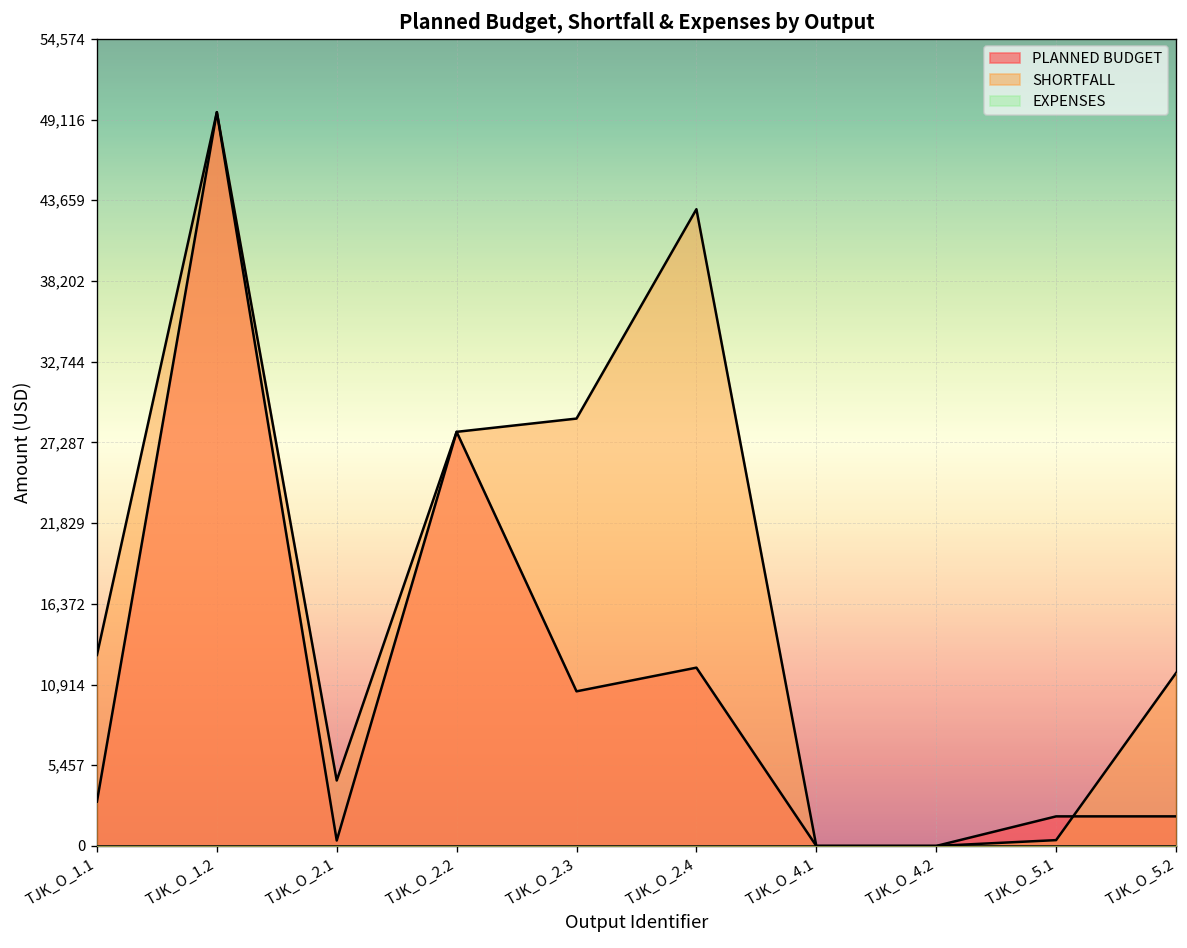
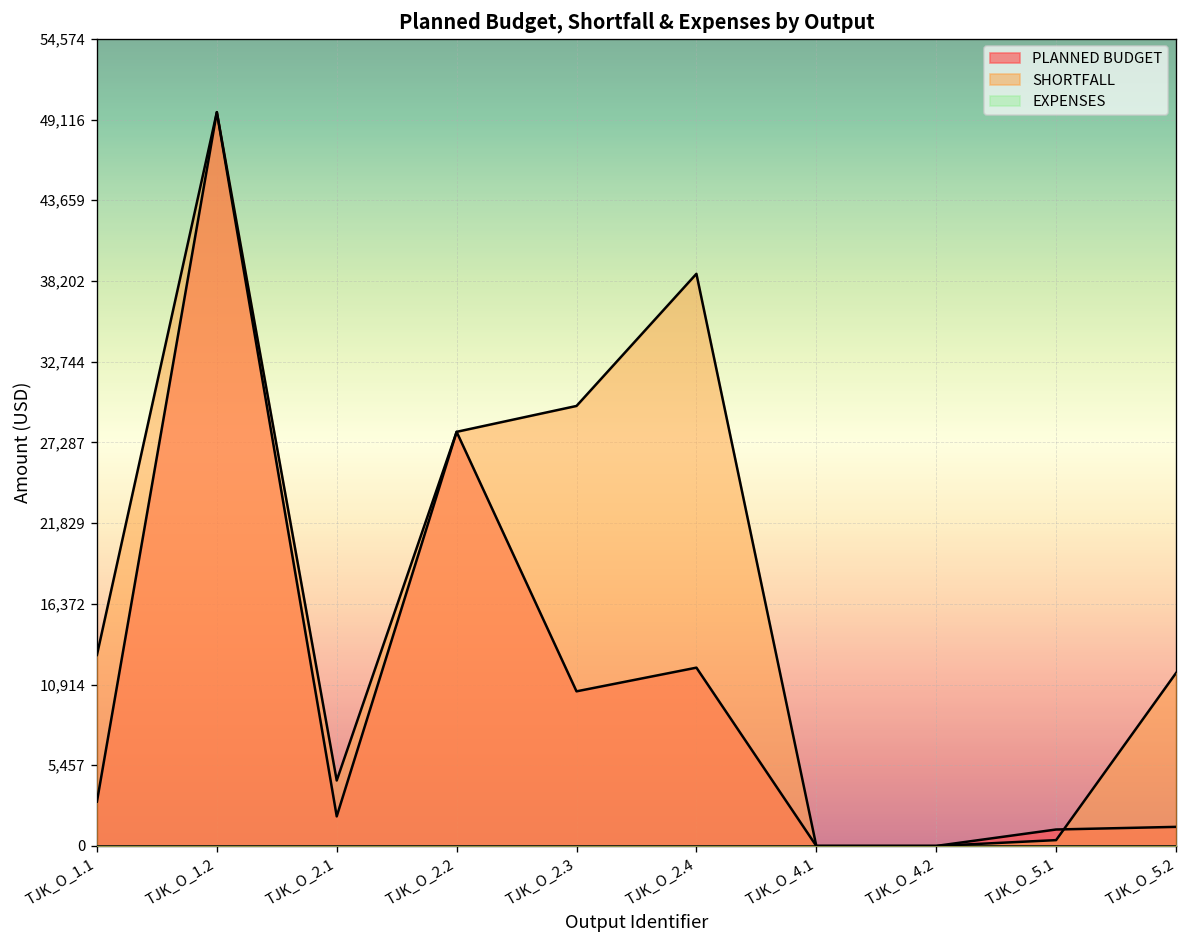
  {
    "PLANNED BUDGET": {
      "TJK_O_1.1": "3,000",
-     "TJK_O_2.1": "400",
+     "TJK_O_2.1": "2,000",
      "TJK_O_2.3": "10,500",
      "TJK_O_2.4": "12,100",
-     "TJK_O_5.1": "2,000",
-     "TJK_O_5.2": "2,000"
+     "TJK_O_5.1": "1,100",
+     "TJK_O_5.2": "1,300"
    },
    "SHORTFALL": {
      "TJK_O_1.1": "12,900",
      "TJK_O_2.1": "4,400",
-     "TJK_O_2.3": "28,900",
-     "TJK_O_2.4": "43,100",
+     "TJK_O_2.3": "29,800",
+     "TJK_O_2.4": "38,700",
      "TJK_O_5.1": "400",
      "TJK_O_5.2": "11,700"
    },
    "EXPENSES": {
      "TJK_O_1.1": "0",
      "TJK_O_1.2": "0",
      "TJK_O_2.1": "0",
      "TJK_O_2.2": "0",
      "TJK_O_2.3": "0",
      "TJK_O_2.4": "0",
      "TJK_O_5.1": "0",
      "TJK_O_5.2": "0"
    }
  }
